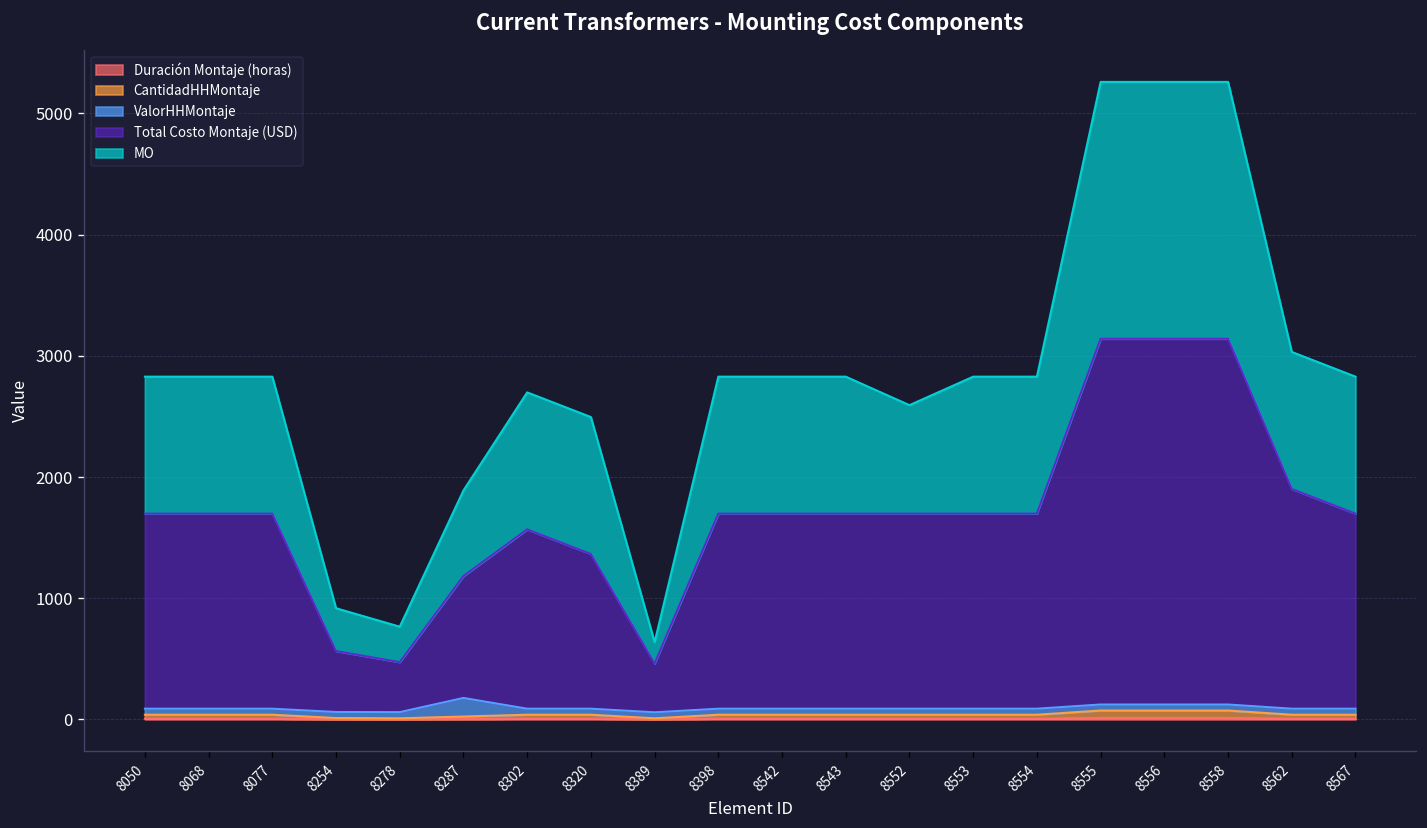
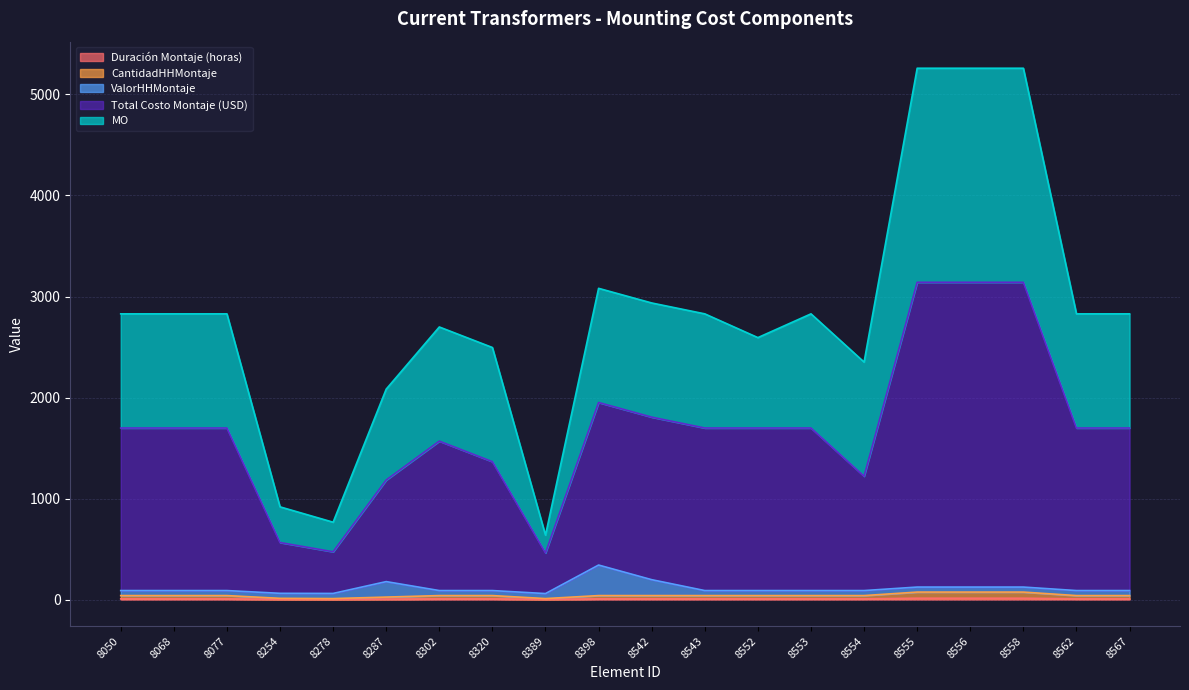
  {
    "Duración Montaje (horas)": {
      "8050": 10,
      "8068": 10,
      "8077": 10,
      "8302": 10,
      "8320": 10,
      "8398": 10,
      "8542": 10,
      "8543": 10,
      "8552": 10,
      "8553": 10,
      "8554": 10,
      "8555": 10,
      "8556": 10,
      "8558": 10,
      "8562": 10,
      "8567": 10
    },
    "CantidadHHMontaje": {
      "8050": 30,
      "8068": 30,
      "8077": 30,
      "8302": 30,
      "8320": 30,
      "8398": 30,
      "8542": 30,
      "8543": 30,
      "8552": 30,
      "8553": 30,
      "8554": 30,
      "8555": 60,
      "8556": 60,
      "8558": 60,
      "8562": 30,
      "8567": 30
    },
    "ValorHHMontaje": {
      "8050": 50,
      "8068": 50,
      "8077": 50,
      "8254": 50,
      "8278": 50,
      "8287": 150,
      "8302": 50,
      "8320": 50,
      "8389": 50,
-     "8398": 50,
-     "8542": 50,
+     "8398": 300,
+     "8542": 160,
      "8543": 50,
      "8552": 50,
      "8553": 50,
      "8554": 50,
      "8555": 50,
      "8556": 50,
      "8558": 50,
      "8562": 50,
      "8567": 50
    },
    "Total Costo Montaje (USD)": {
      "8050": 1610,
      "8068": 1610,
      "8077": 1610,
      "8254": 500,
      "8278": 410,
      "8287": 1010,
      "8302": 1480,
      "8320": 1280,
      "8389": 400,
      "8398": 1610,
      "8542": 1610,
      "8543": 1610,
      "8552": 1610,
      "8553": 1610,
-     "8554": 1610,
+     "8554": 1130,
      "8555": 3020,
      "8556": 3020,
      "8558": 3020,
-     "8562": 1810,
+     "8562": 1610,
      "8567": 1610
    },
    "MO": {
      "8050": 1130,
      "8068": 1130,
      "8077": 1130,
      "8254": 350,
      "8278": 290,
-     "8287": 710,
+     "8287": 900,
      "8302": 1130,
      "8320": 1130,
      "8389": 180,
      "8398": 1130,
      "8542": 1130,
      "8543": 1130,
      "8552": 890,
      "8553": 1130,
      "8554": 1130,
      "8555": 2120,
      "8556": 2120,
      "8558": 2120,
      "8562": 1130,
      "8567": 1130
    }
  }
